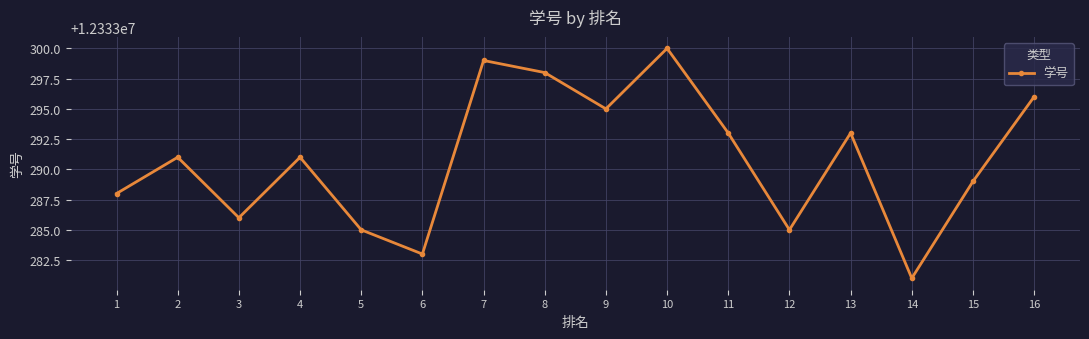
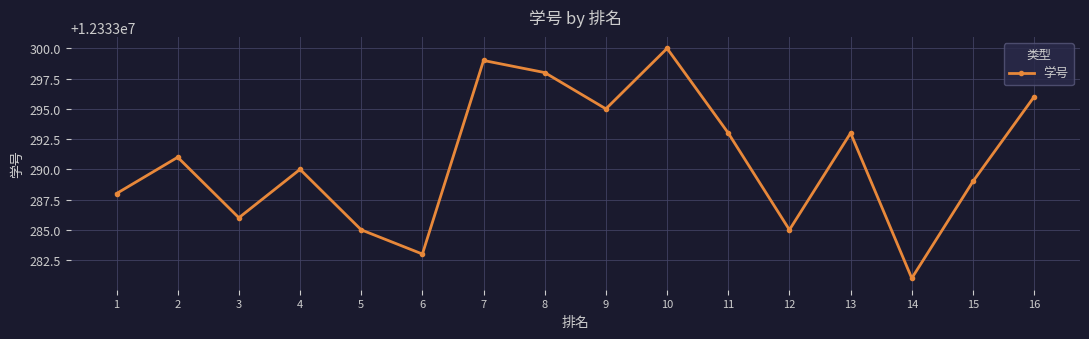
  {
    "1": 12333288,
    "2": 12333291,
    "3": 12333286,
-   "4": 12333291,
+   "4": 12333290,
    "5": 12333285,
    "6": 12333283,
    "7": 12333299,
    "8": 12333298,
    "9": 12333295,
    "10": 12333300,
    "11": 12333293,
    "12": 12333285,
    "13": 12333293,
    "14": 12333281,
    "15": 12333289,
    "16": 12333296
  }
